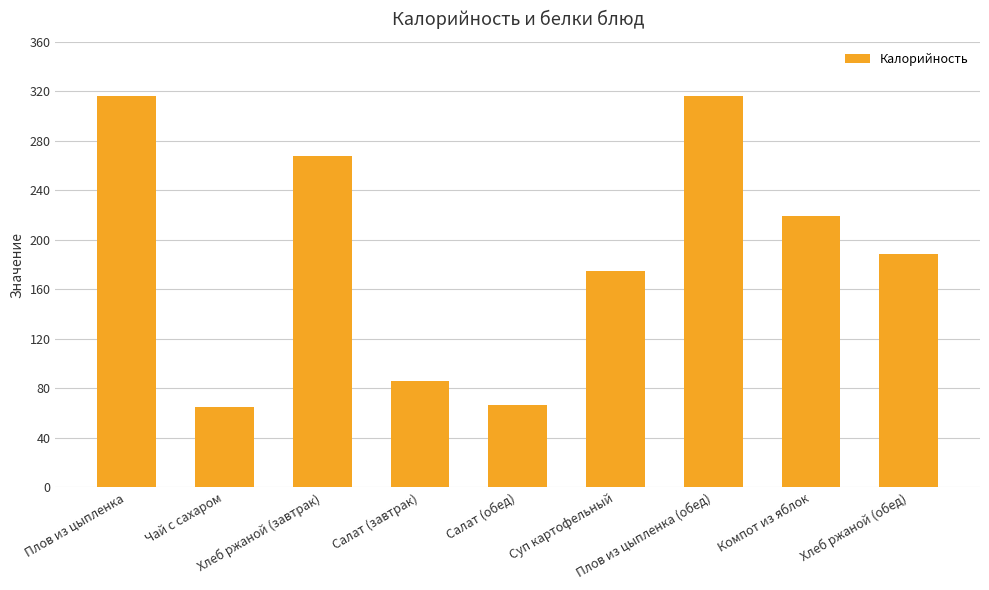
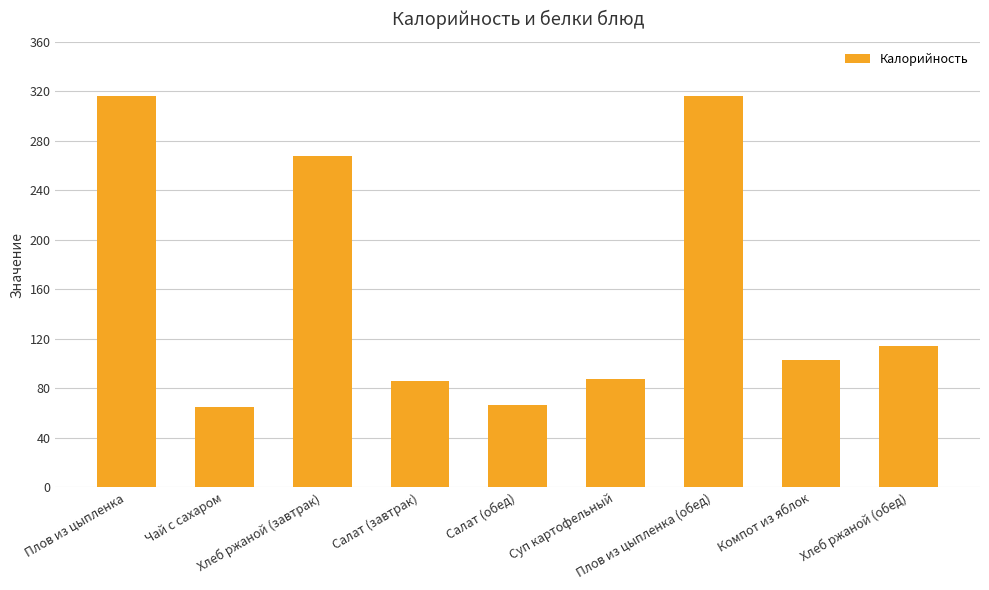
  {
    "Плов из цыпленка": 316,
    "Чай с сахаром": 65,
    "Хлеб ржаной (завтрак)": 268,
    "Салат (завтрак)": 86,
    "Салат (обед)": 67,
-   "Суп картофельный": 175,
+   "Суп картофельный": 88,
    "Плов из цыпленка (обед)": 316,
-   "Компот из яблок": 219,
-   "Хлеб ржаной (обед)": 189
+   "Компот из яблок": 103,
+   "Хлеб ржаной (обед)": 114
  }
